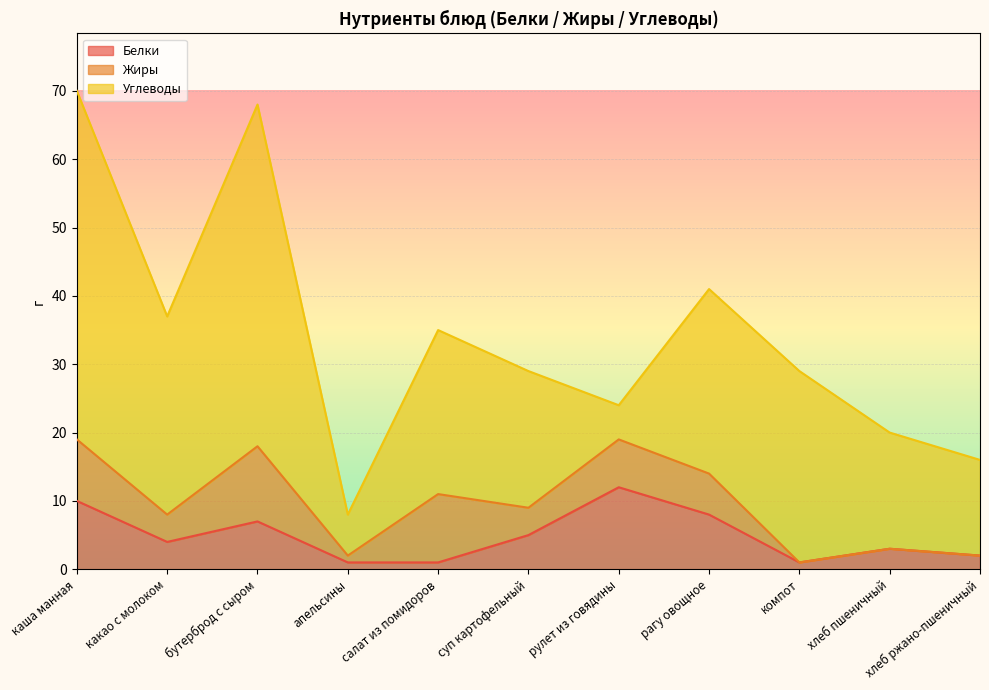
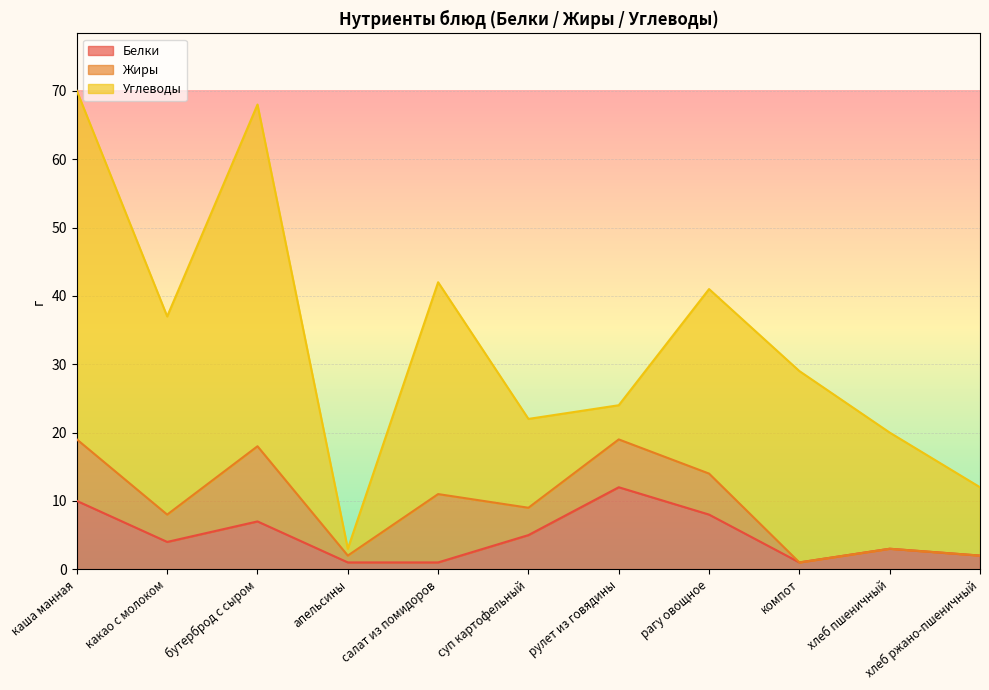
  {
    "Углеводы": {
      "каша манная": 51,
      "какао с молоком": 29,
      "бутерброд с сыром": 50,
-     "апельсины": 6,
-     "салат из помидоров": 24,
-     "суп картофельный": 20,
+     "апельсины": 1,
+     "салат из помидоров": 31,
+     "суп картофельный": 13,
      "рулет из говядины": 5,
      "рагу овощное": 27,
      "компот": 28,
      "хлеб пшеничный": 17,
-     "хлеб ржано-пшеничный": 14
+     "хлеб ржано-пшеничный": 10
    }
  }
